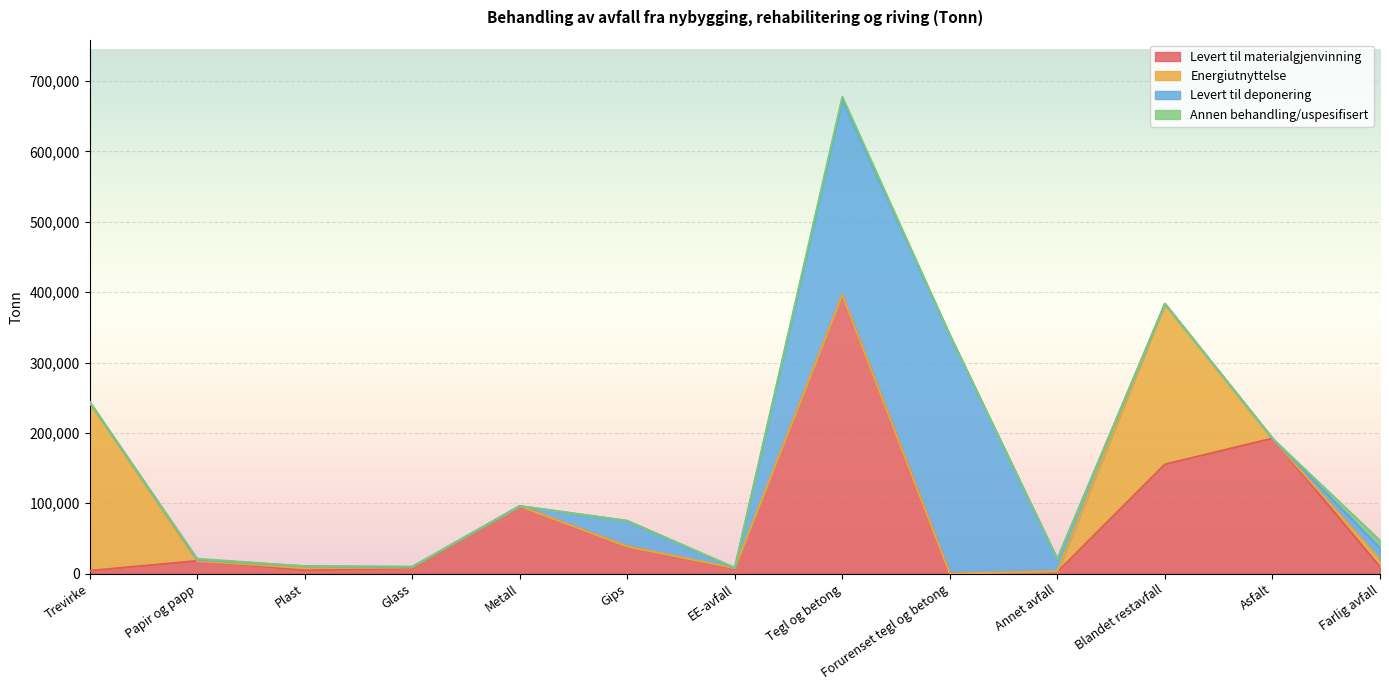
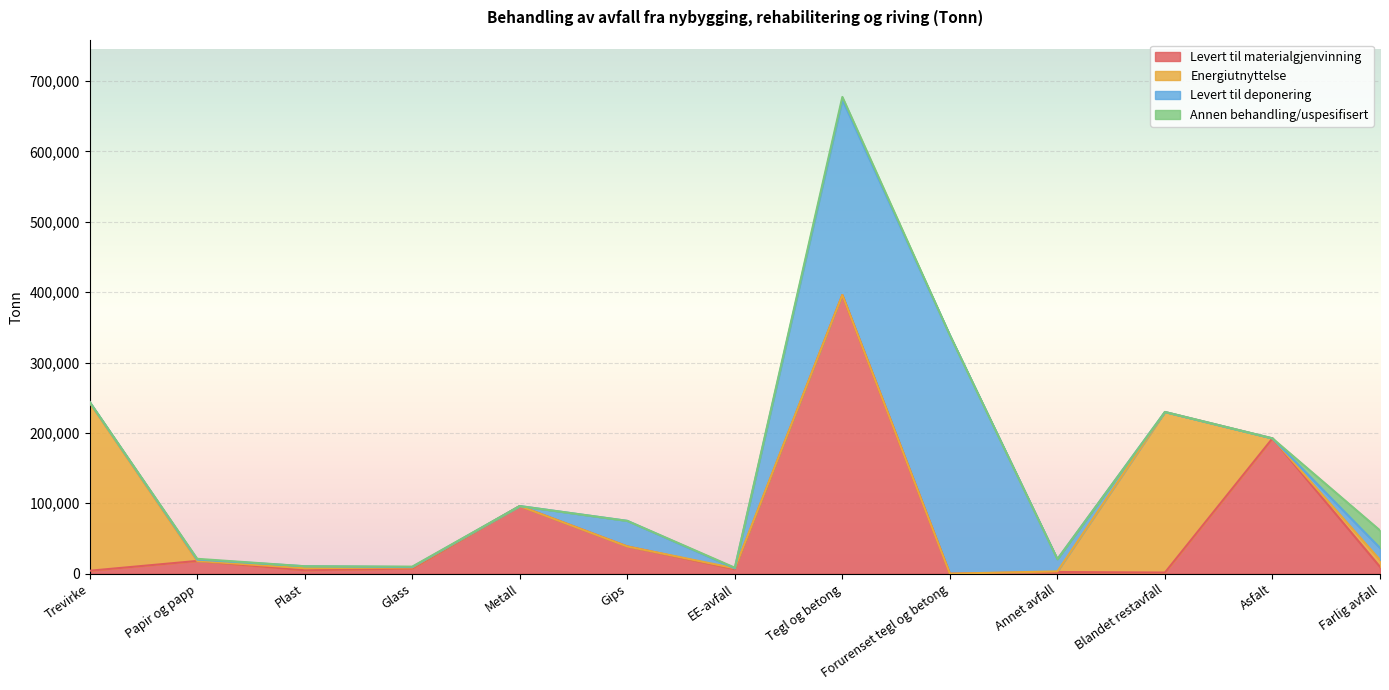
  {
    "Levert til materialgjenvinning": {
      "Trevirke": "0",
-     "Blandet restavfall": "160,000",
+     "Blandet restavfall": "0",
      "Farlig avfall": "10,000"
    },
    "Energiutnyttelse": {
      "Farlig avfall": "10,000"
    },
    "Levert til deponering": {
      "Tegl og betong": "280,000",
      "Farlig avfall": "20,000"
    },
    "Annen behandling/uspesifisert": {
      "Tegl og betong": "0",
-     "Farlig avfall": "10,000"
+     "Farlig avfall": "20,000"
    }
  }
